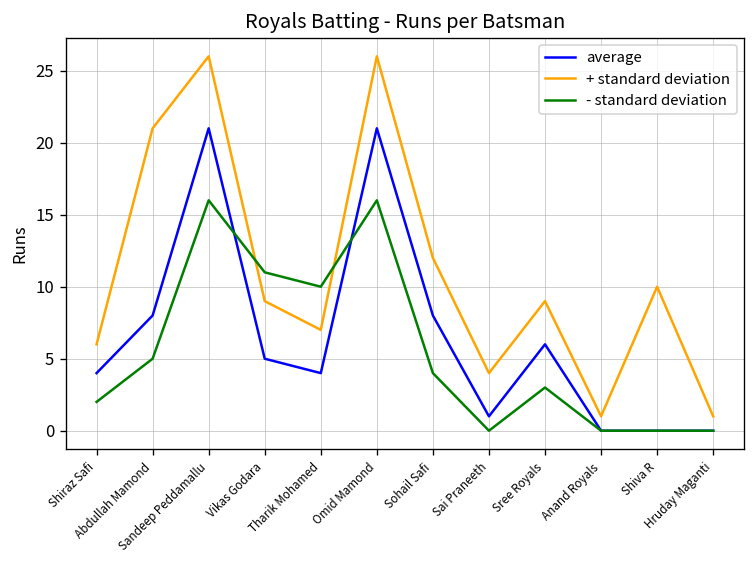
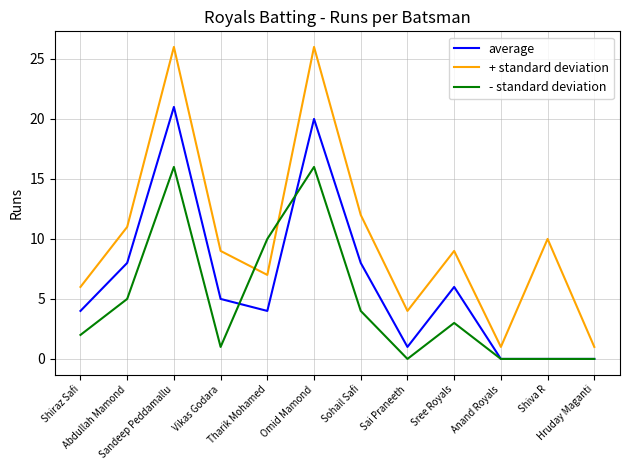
  {
    "average": {
      "Shiraz Safi": 4,
      "Abdullah Mamond": 8,
      "Sandeep Peddamallu": 21,
      "Vikas Godara": 5,
      "Tharik Mohamed": 4,
-     "Omid Mamond": 21,
+     "Omid Mamond": 20,
      "Sohail Safi": 8,
      "Sai Praneeth": 1,
      "Sree Royals": 6
    },
    "+ standard deviation": {
      "Shiraz Safi": 6,
-     "Abdullah Mamond": 21,
+     "Abdullah Mamond": 11,
      "Sandeep Peddamallu": 26,
      "Vikas Godara": 9,
      "Tharik Mohamed": 7,
      "Omid Mamond": 26,
      "Sohail Safi": 12,
      "Sai Praneeth": 4,
      "Sree Royals": 9,
      "Anand Royals": 1,
      "Shiva R": 10,
      "Hruday Maganti": 1
    },
    "- standard deviation": {
      "Shiraz Safi": 2,
      "Abdullah Mamond": 5,
      "Sandeep Peddamallu": 16,
-     "Vikas Godara": 11,
+     "Vikas Godara": 1,
      "Tharik Mohamed": 10,
      "Omid Mamond": 16,
      "Sohail Safi": 4,
      "Sai Praneeth": 0,
      "Sree Royals": 3
    }
  }
